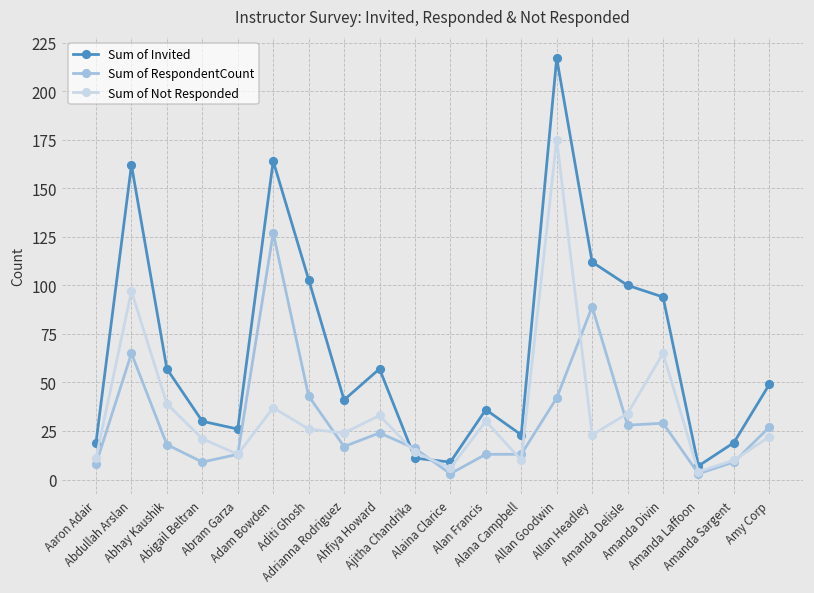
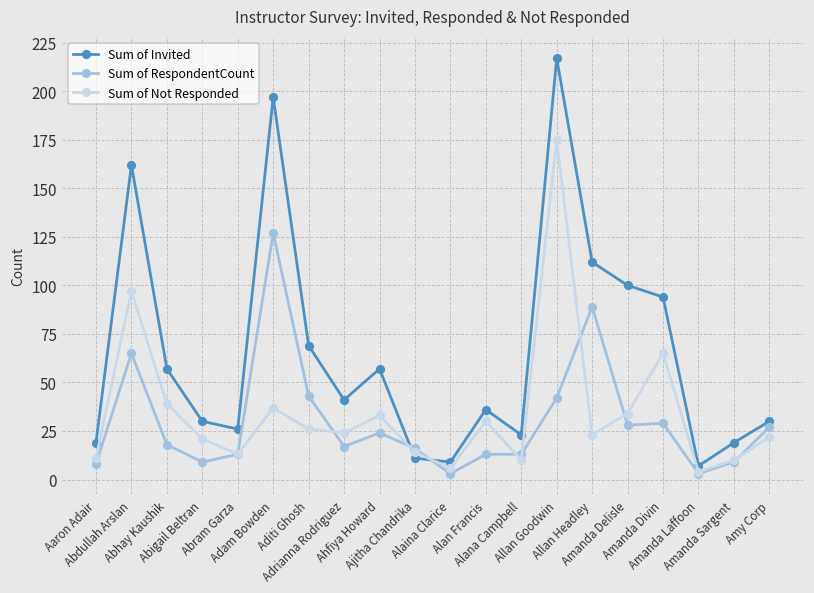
  {
    "Sum of Invited": {
      "Aaron Adair": 19,
      "Abdullah Arslan": 162,
      "Abhay Kaushik": 57,
      "Abigail Beltran": 30,
      "Abram Garza": 26,
-     "Adam Bowden": 164,
-     "Aditi Ghosh": 103,
+     "Adam Bowden": 197,
+     "Aditi Ghosh": 69,
      "Adrianna Rodriguez": 41,
      "Ahfiya Howard": 57,
      "Ajitha Chandrika": 11,
      "Alaina Clarice": 9,
      "Alan Francis": 36,
      "Alana Campbell": 23,
      "Allan Goodwin": 217,
      "Allan Headley": 112,
      "Amanda Delisle": 100,
      "Amanda Divin": 94,
      "Amanda Laffoon": 7,
      "Amanda Sargent": 19,
-     "Amy Corp": 49
+     "Amy Corp": 30
    }
  }
